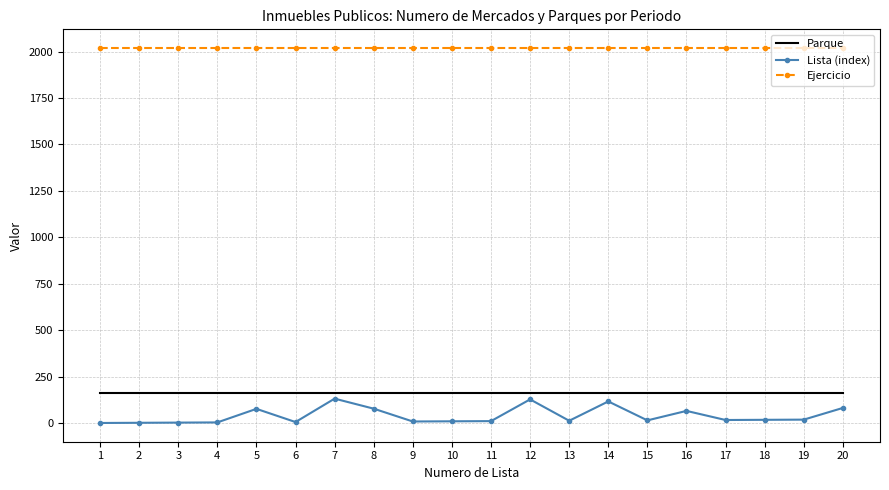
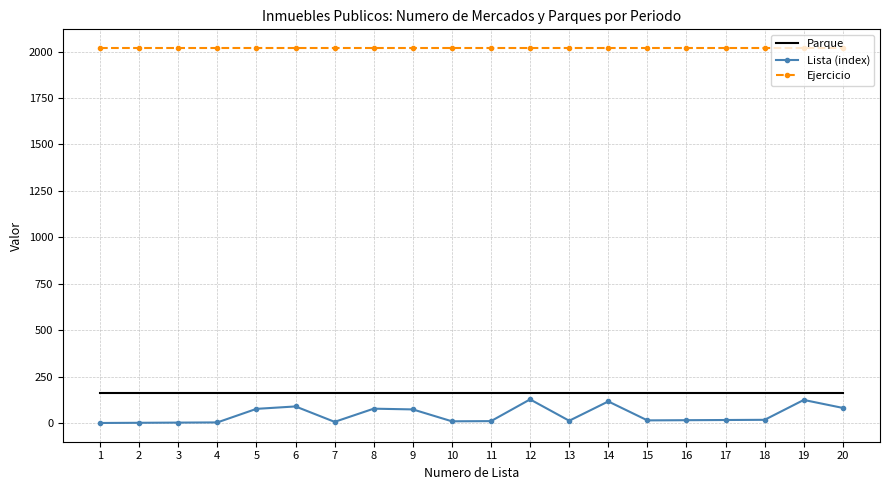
  {
    "Parque": {
      "1": 160,
      "2": 160,
      "3": 160,
      "4": 160,
      "5": 160,
      "6": 160,
      "7": 160,
      "8": 160,
      "9": 160,
      "10": 160,
      "11": 160,
      "12": 160,
      "13": 160,
      "14": 160,
      "15": 160,
      "16": 160,
      "17": 160,
      "18": 160,
      "19": 160,
      "20": 160
    },
    "Lista (index)": {
      "1": 0,
      "2": 0,
      "3": 0,
      "4": 0,
      "5": 80,
-     "6": 10,
-     "7": 130,
+     "6": 90,
+     "7": 10,
      "8": 80,
-     "9": 10,
+     "9": 70,
      "10": 10,
      "11": 10,
      "12": 130,
      "13": 10,
      "14": 120,
      "15": 20,
-     "16": 70,
+     "16": 20,
      "17": 20,
      "18": 20,
-     "19": 20,
+     "19": 130,
      "20": 80
    },
    "Ejercicio": {
      "1": 2020,
      "2": 2020,
      "3": 2020,
      "4": 2020,
      "5": 2020,
      "6": 2020,
      "7": 2020,
      "8": 2020,
      "9": 2020,
      "10": 2020,
      "11": 2020,
      "12": 2020,
      "13": 2020,
      "14": 2020,
      "15": 2020,
      "16": 2020,
      "17": 2020,
      "18": 2020
    }
  }
